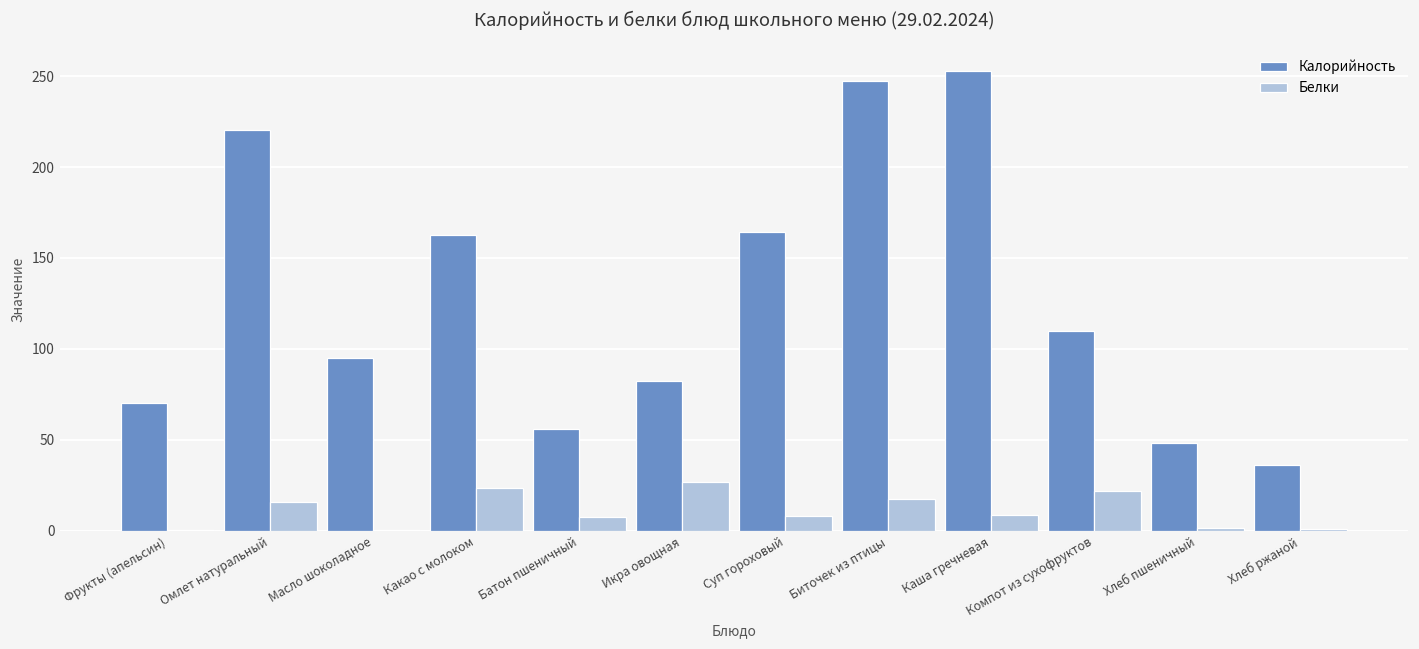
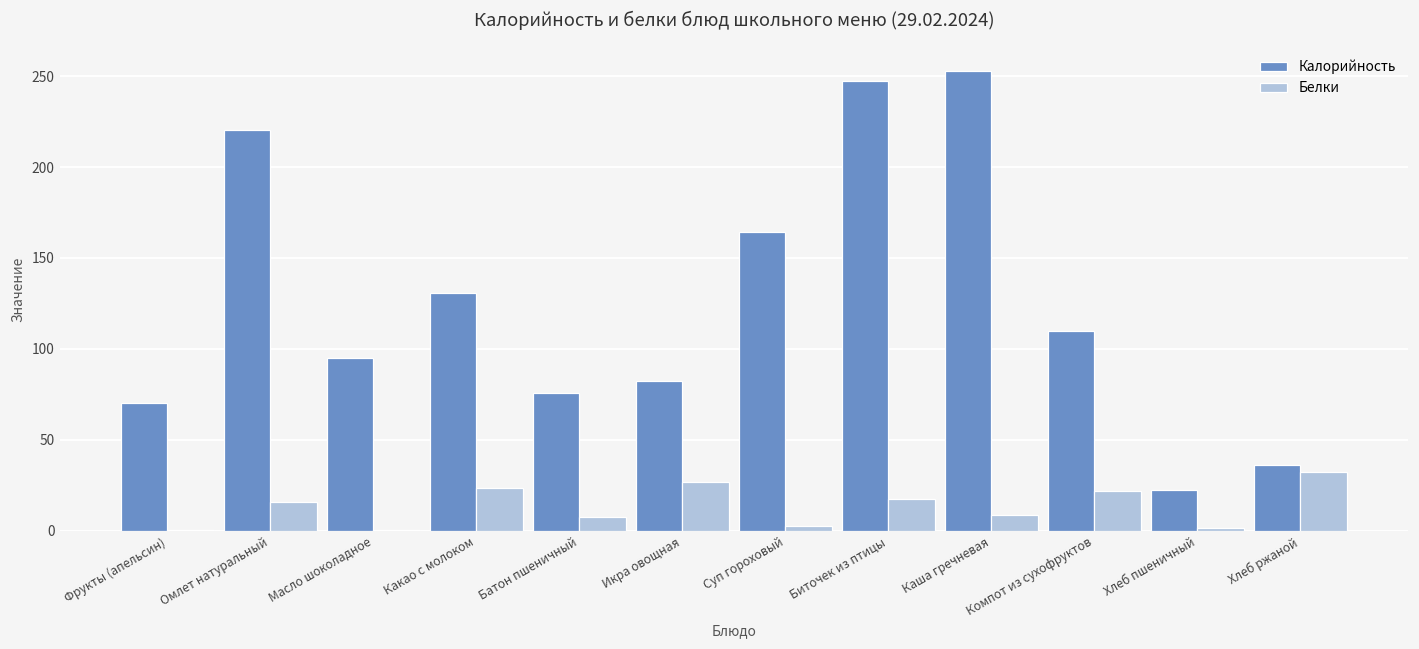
  {
    "Калорийность": {
      "Фрукты (апельсин)": 71,
      "Омлет натуральный": 220,
      "Масло шоколадное": 95,
-     "Какао с молоком": 163,
-     "Батон пшеничный": 56,
+     "Какао с молоком": 131,
+     "Батон пшеничный": 76,
      "Икра овощная": 83,
      "Суп гороховый": 164,
      "Биточек из птицы": 247,
      "Каша гречневая": 253,
      "Компот из сухофруктов": 110,
-     "Хлеб пшеничный": 48,
+     "Хлеб пшеничный": 23,
      "Хлеб ржаной": 36
    },
    "Белки": {
      "Омлет натуральный": 16,
      "Какао с молоком": 23,
      "Батон пшеничный": 8,
      "Икра овощная": 27,
-     "Суп гороховый": 8,
+     "Суп гороховый": 3,
      "Биточек из птицы": 18,
      "Каша гречневая": 9,
      "Компот из сухофруктов": 22,
-     "Хлеб ржаной": 1
+     "Хлеб ржаной": 32
    }
  }
